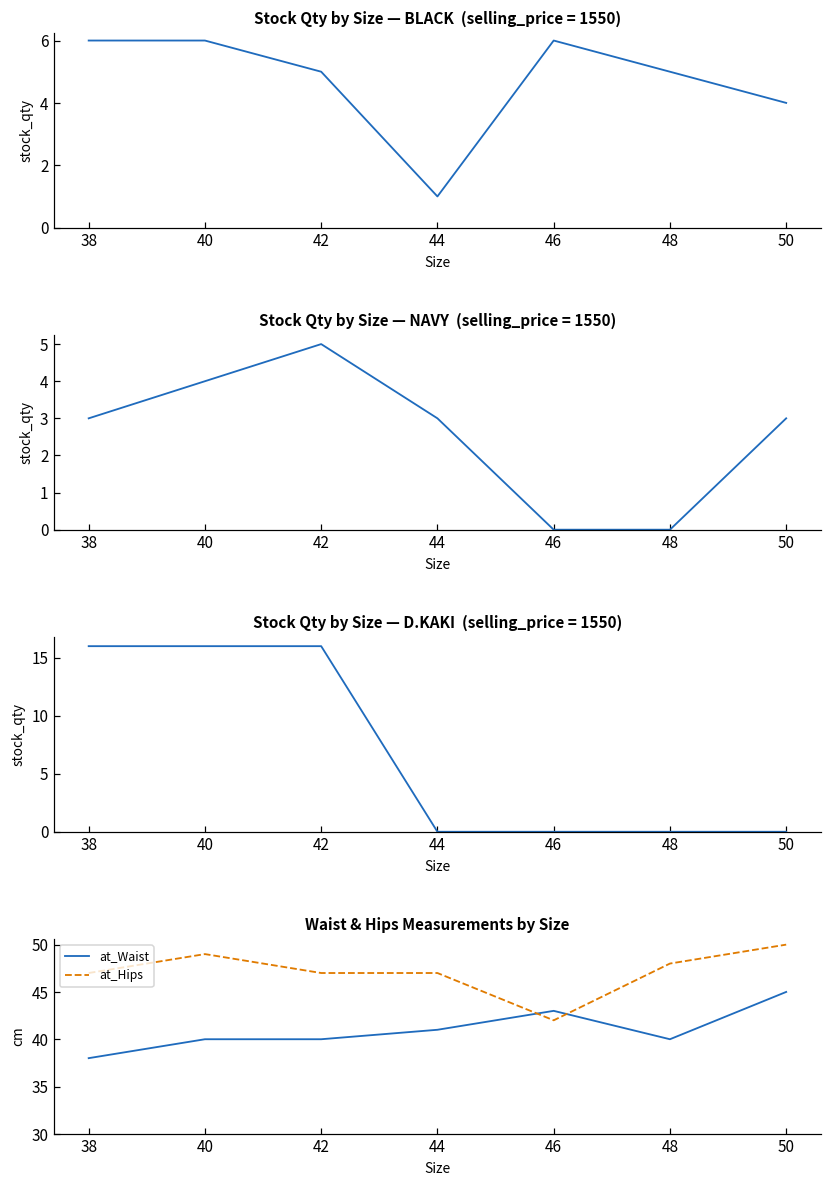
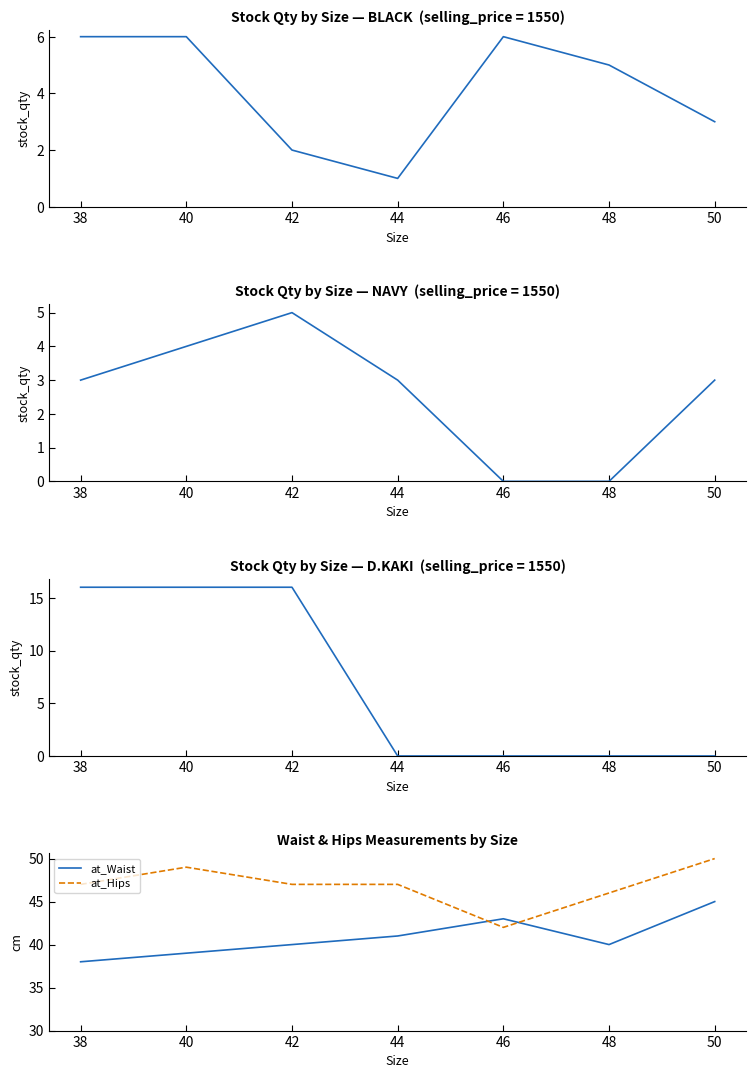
  {
    "Stock Qty by Size — BLACK (selling_price = 1550)": {
      "38": 6,
      "40": 6,
-     "42": 5,
+     "42": 2,
      "44": 1,
      "46": 6,
      "48": 5,
-     "50": 4
+     "50": 3
    },
    "Stock Qty by Size — NAVY (selling_price = 1550)": {
      "38": 3.0,
      "40": 4.0,
      "42": 5.0,
      "44": 3.0,
      "46": 0.0,
      "48": 0.0,
      "50": 3.0
    },
    "Stock Qty by Size — D.KAKI (selling_price = 1550)": {
      "38": 16.0,
      "40": 16.0,
      "42": 16.0,
      "44": 0.0,
      "46": 0.0,
      "48": 0.0,
      "50": 0.0
    },
    "Waist & Hips Measurements by Size": {
      "at_Waist": {
        "38": 38,
-       "40": 40,
+       "40": 39,
        "42": 40,
        "44": 41,
        "46": 43,
        "48": 40,
        "50": 45
      },
      "at_Hips": {
        "40": 49,
        "42": 47,
        "44": 47,
        "46": 42,
-       "48": 48,
+       "48": 46,
        "50": 50
      }
    }
  }
